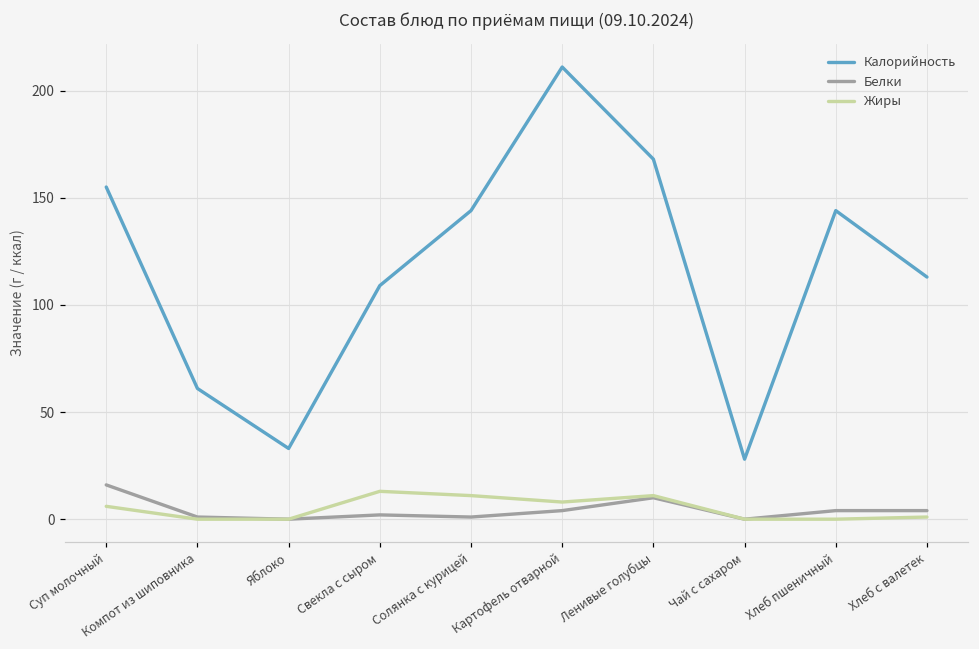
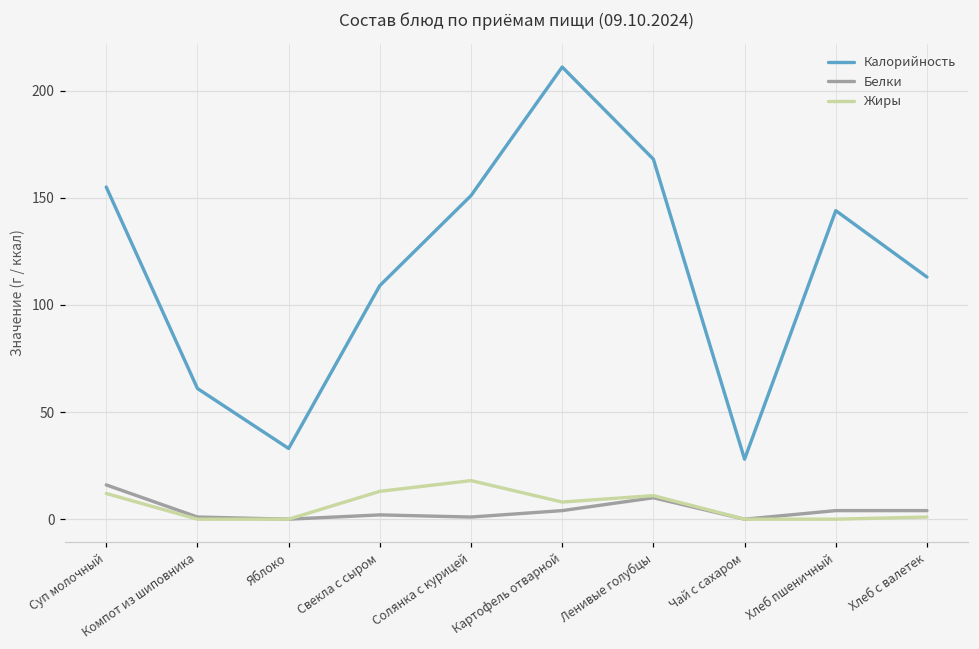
  {
    "Калорийность": {
      "Суп молочный": 155,
      "Компот из шиповника": 61,
      "Яблоко": 33,
      "Свекла с сыром": 109,
-     "Солянка с курицей": 144,
+     "Солянка с курицей": 151,
      "Картофель отварной": 211,
      "Ленивые голубцы": 168,
      "Чай с сахаром": 28,
      "Хлеб пшеничный": 144,
      "Хлеб с валетек": 113
    },
    "Белки": {
      "Суп молочный": 16,
      "Свекла с сыром": 2,
      "Солянка с курицей": 1,
      "Картофель отварной": 4,
      "Хлеб пшеничный": 4,
      "Хлеб с валетек": 4
    },
    "Жиры": {
-     "Суп молочный": 6,
+     "Суп молочный": 12,
      "Свекла с сыром": 13,
-     "Солянка с курицей": 11,
+     "Солянка с курицей": 18,
      "Картофель отварной": 8,
      "Хлеб пшеничный": 0,
      "Хлеб с валетек": 1
    }
  }
